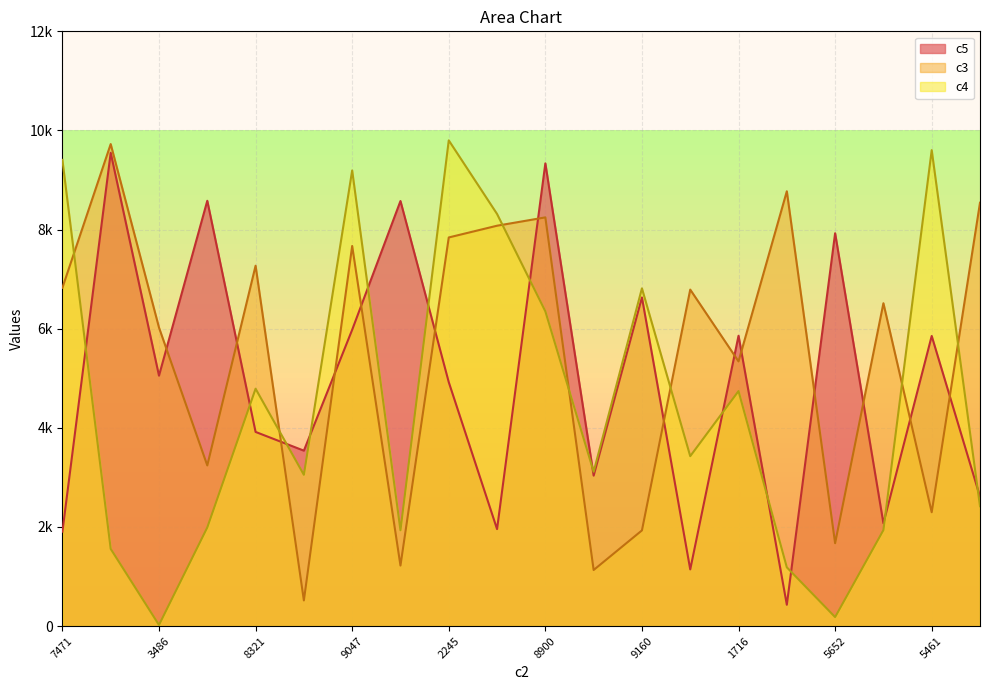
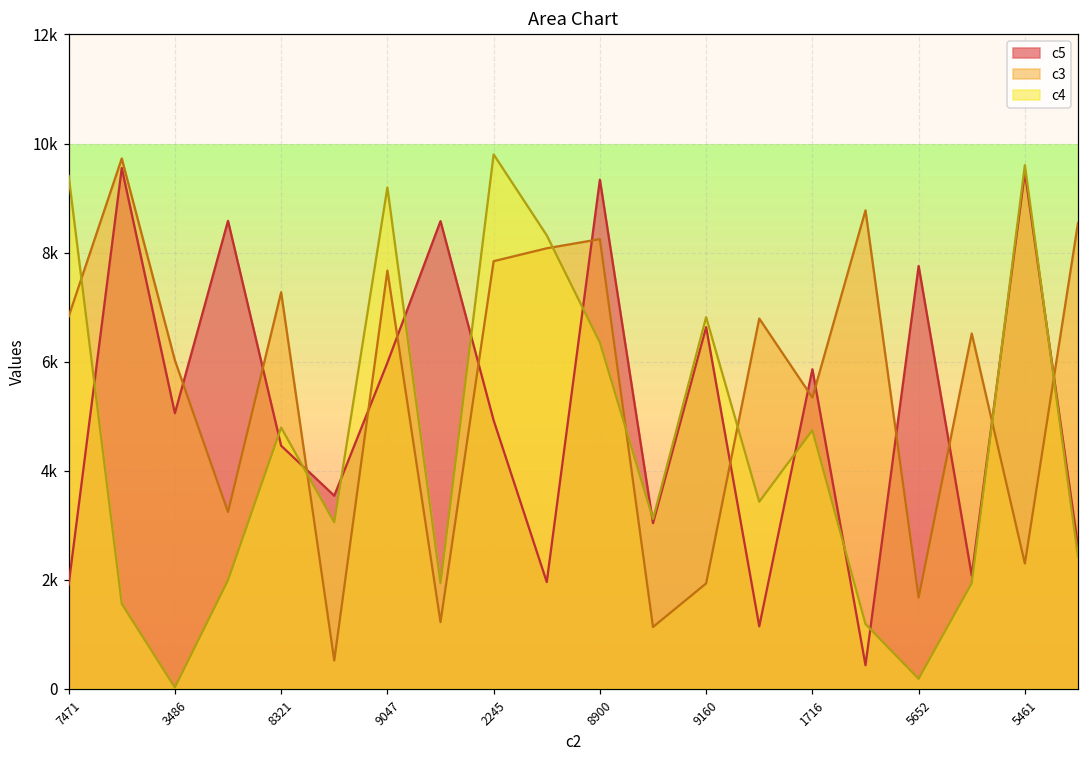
  {
    "c5": {
      "7471": 1900,
      "3486": 5100,
-     "8321": 3900,
+     "8321": 4500,
      "9047": 6000,
      "2245": 4900,
      "8900": 9300,
      "9160": 6600,
      "1716": 5900,
-     "5652": 7900,
-     "5461": 5900
+     "5652": 7800,
+     "5461": 9500
    }
  }
